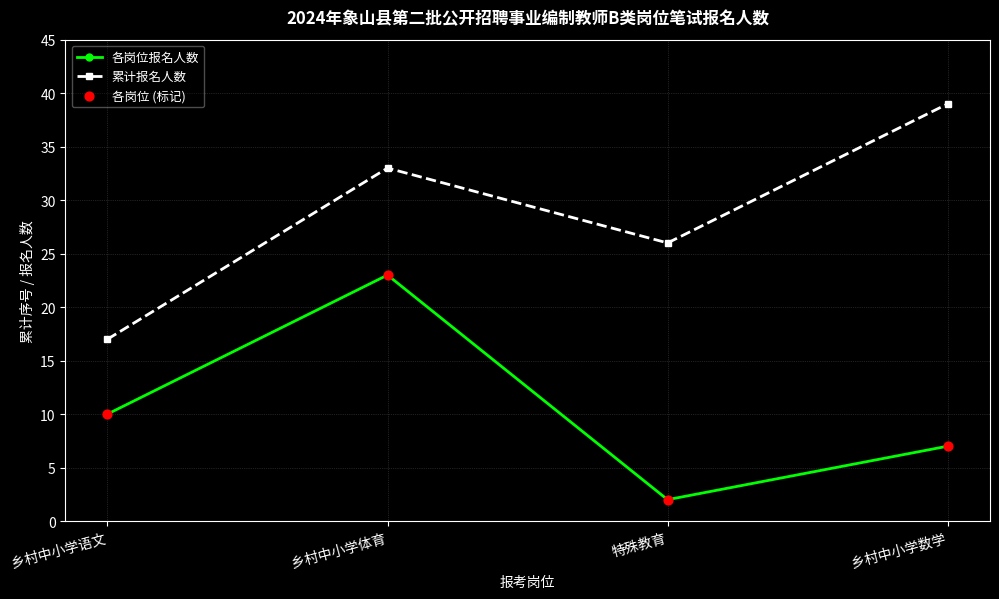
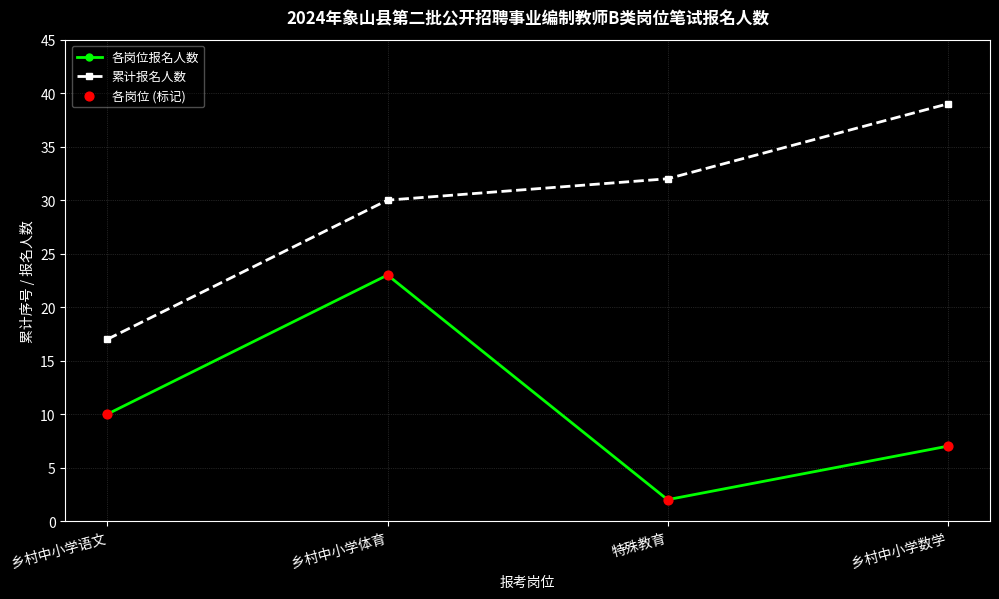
  {
    "各岗位 (标记)": {
      "乡村中小学语文": 10,
      "乡村中小学体育": 23,
      "特殊教育": 2,
      "乡村中小学数学": 7
    },
    "累计报名人数": {
      "乡村中小学语文": 17,
-     "乡村中小学体育": 33,
-     "特殊教育": 26,
+     "乡村中小学体育": 30,
+     "特殊教育": 32,
      "乡村中小学数学": 39
    }
  }
